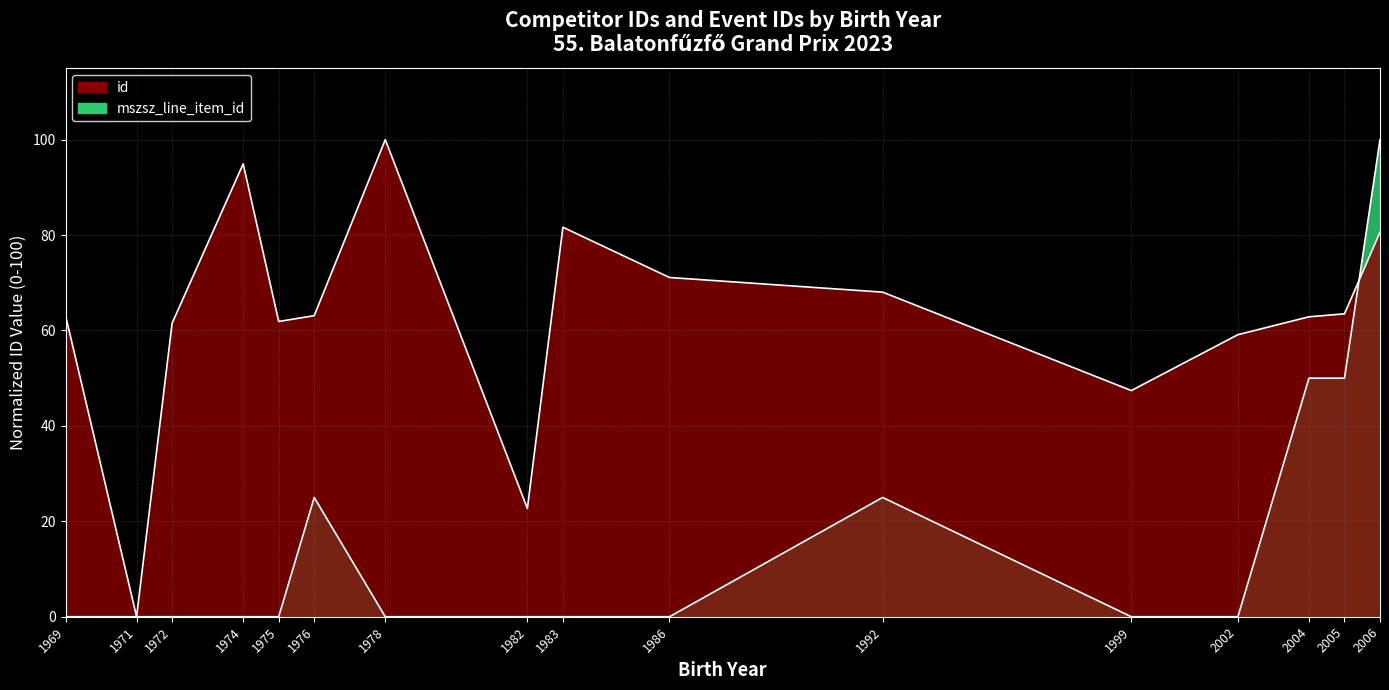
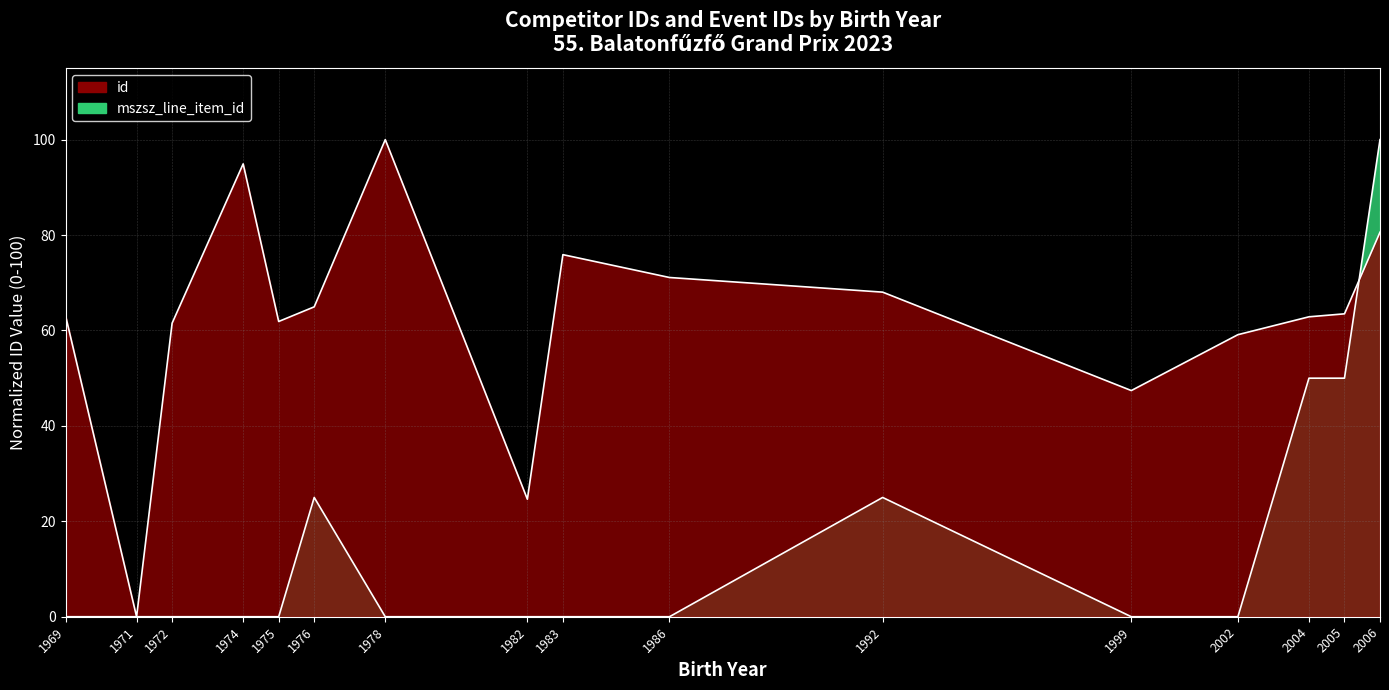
  {
    "mszsz_line_item_id": {
      "1969": 0,
      "1972": 0,
      "1974": 0,
      "1975": 0,
      "1976": 25,
      "1978": 0,
      "1982": 0,
      "1983": 0,
      "1986": 0,
      "1992": 25,
      "1999": 0,
      "2002": 0,
      "2004": 50,
      "2005": 50,
      "2006": 100
    },
    "id": {
      "1969": 63,
      "1972": 62,
      "1974": 95,
      "1975": 62,
-     "1976": 63,
+     "1976": 65,
      "1978": 100,
-     "1982": 23,
-     "1983": 82,
+     "1982": 25,
+     "1983": 76,
      "1986": 71,
      "1992": 68,
      "1999": 47,
      "2002": 59,
      "2004": 63,
      "2005": 63,
      "2006": 81
    }
  }
